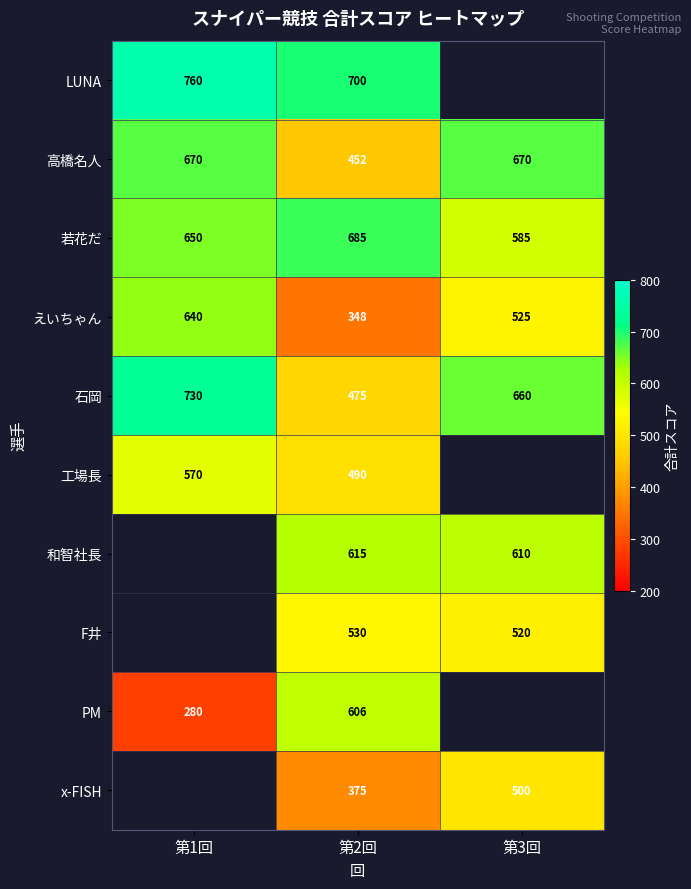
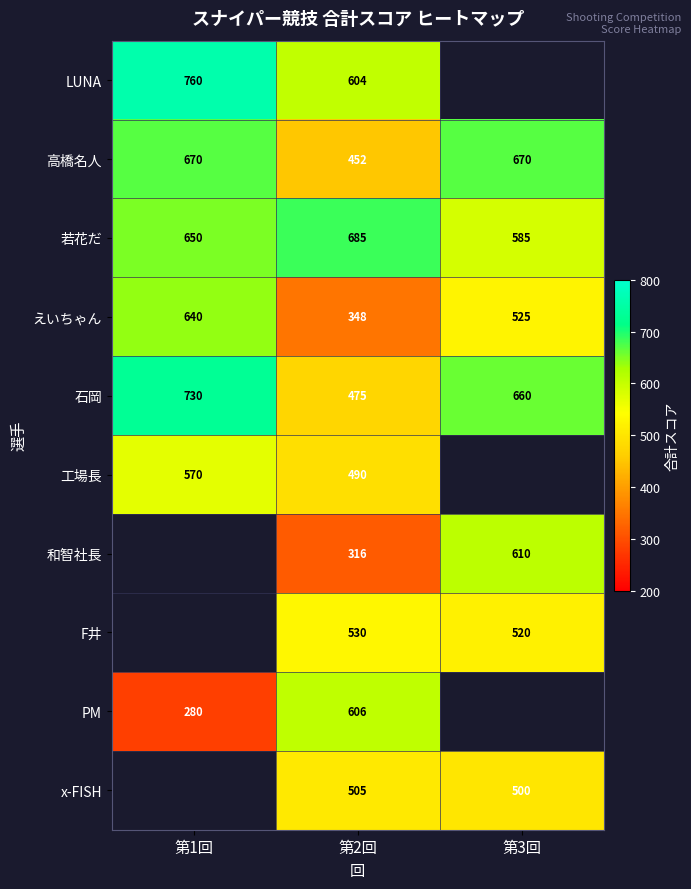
  {
    "LUNA": {
      "第1回": 760,
-     "第2回": 700
+     "第2回": 604
    },
    "高橋名人": {
      "第1回": 670,
      "第2回": 452,
      "第3回": 670
    },
    "若花だ": {
      "第1回": 650,
      "第2回": 685,
      "第3回": 585
    },
    "えいちゃん": {
      "第1回": 640,
      "第2回": 348,
      "第3回": 525
    },
    "石岡": {
      "第1回": 730,
      "第2回": 475,
      "第3回": 660
    },
    "工場長": {
      "第1回": 570,
      "第2回": 490
    },
    "和智社長": {
-     "第2回": 615,
+     "第2回": 316,
      "第3回": 610
    },
    "F井": {
      "第2回": 530,
      "第3回": 520
    },
    "PM": {
      "第1回": 280,
      "第2回": 606
    },
    "x-FISH": {
-     "第2回": 375,
+     "第2回": 505,
      "第3回": 500
    }
  }
